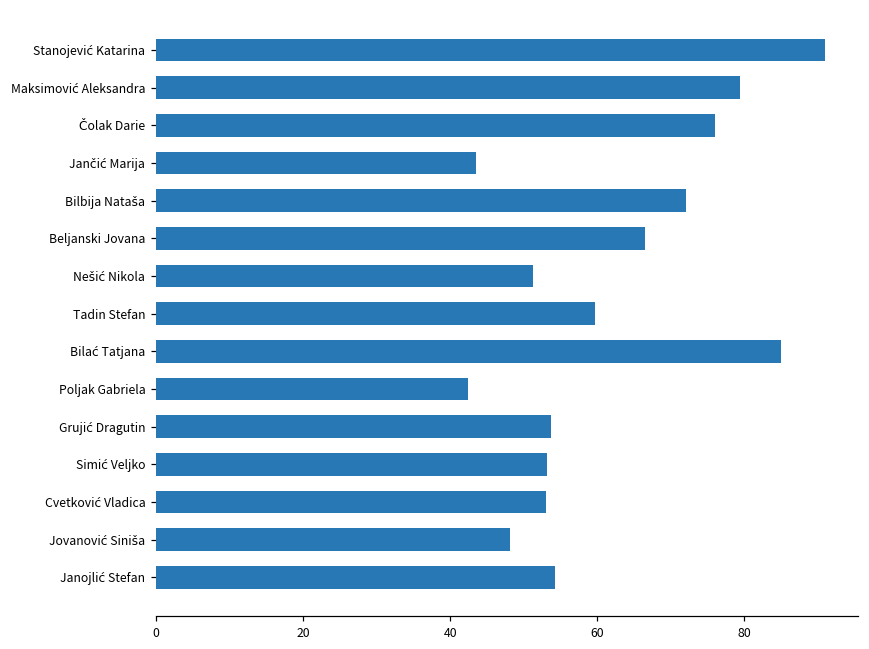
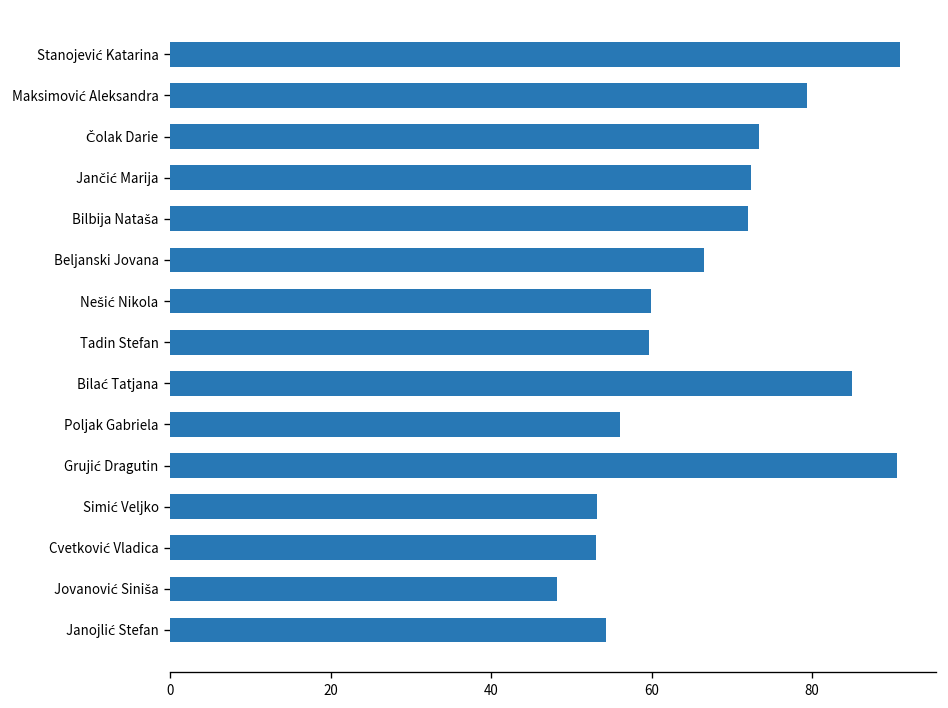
  {
    "Stanojević Katarina": 91,
    "Maksimović Aleksandra": 79,
-   "Čolak Darie": 76,
-   "Jančić Marija": 44,
+   "Čolak Darie": 73,
+   "Jančić Marija": 72,
    "Bilbija Nataša": 72,
    "Beljanski Jovana": 67,
-   "Nešić Nikola": 51,
+   "Nešić Nikola": 60,
    "Tadin Stefan": 60,
    "Bilać Tatjana": 85,
-   "Poljak Gabriela": 42,
-   "Grujić Dragutin": 54,
+   "Poljak Gabriela": 56,
+   "Grujić Dragutin": 91,
    "Simić Veljko": 53,
    "Cvetković Vladica": 53,
    "Jovanović Siniša": 48,
    "Janojlić Stefan": 54
  }
